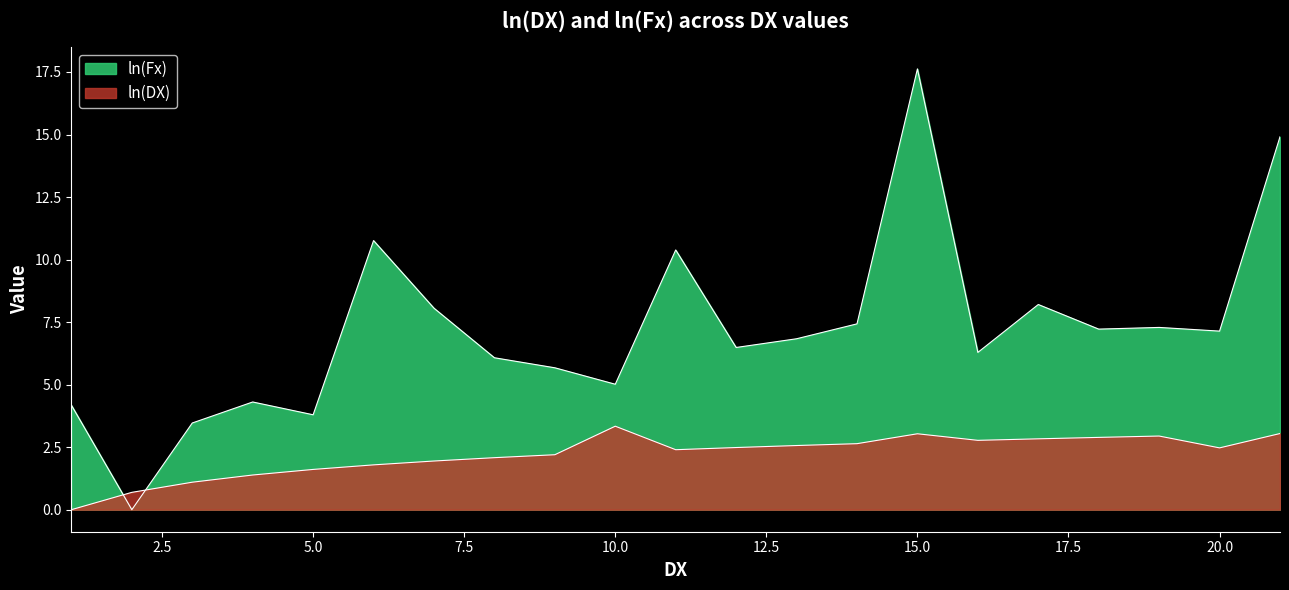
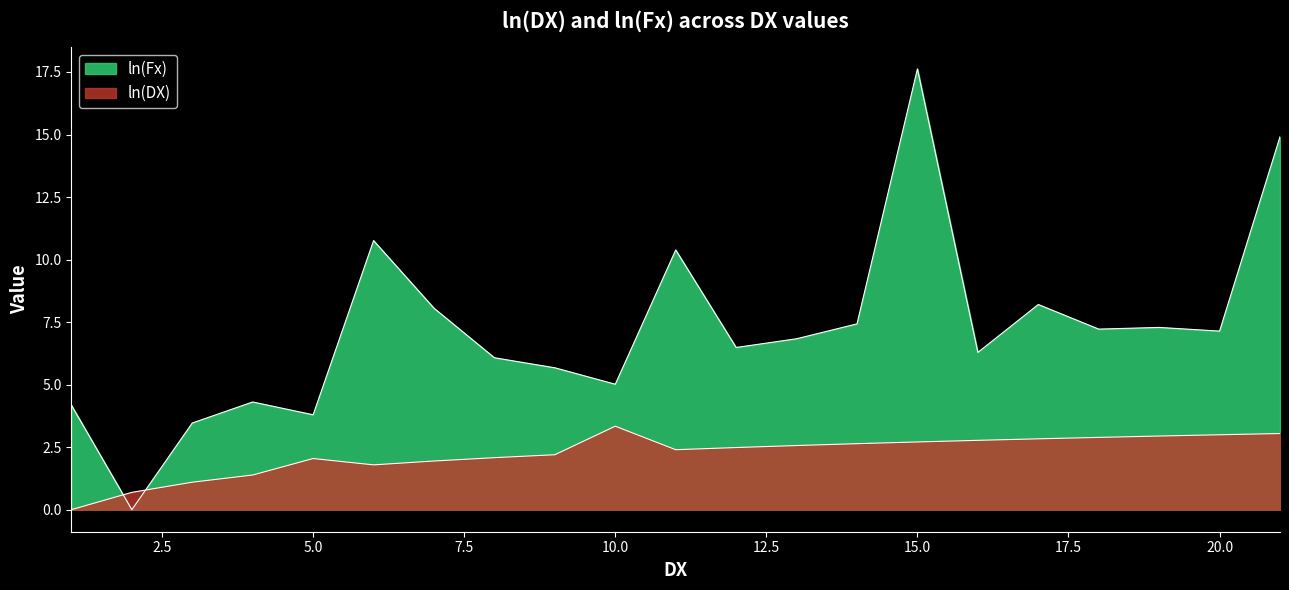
  {
    "ln(Fx)": {
      "5.0": 3.8,
      "10.0": 5.0,
      "15.0": 17.6,
      "20.0": 7.1
    },
    "ln(DX)": {
-     "5.0": 1.6,
+     "5.0": 2.0,
      "10.0": 3.3,
-     "15.0": 3.0,
-     "20.0": 2.5
+     "15.0": 2.7,
+     "20.0": 3.0
    }
  }
